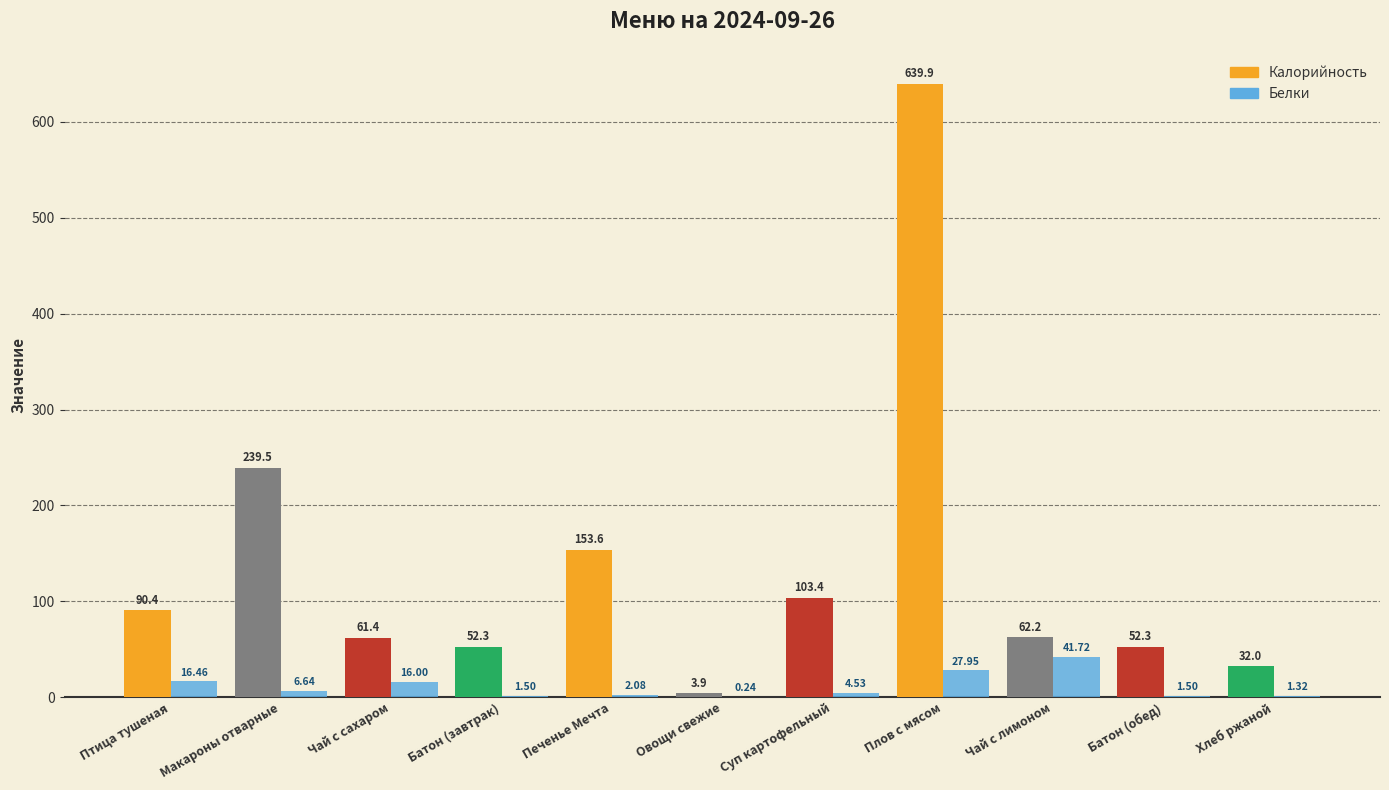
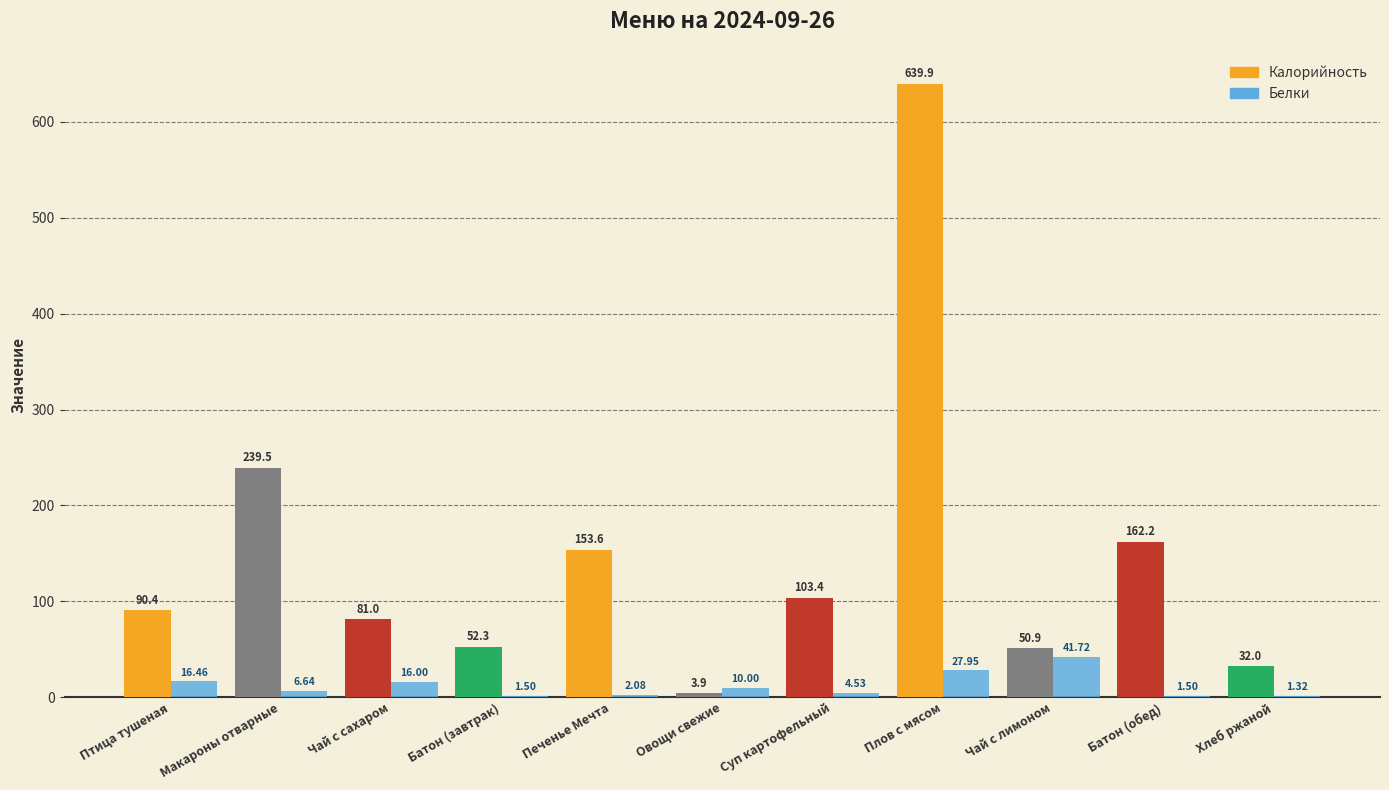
  {
    "Калорийность": {
      "Птица тушеная": 90.4,
      "Макароны отварные": 239.5,
-     "Чай с сахаром": 61.4,
+     "Чай с сахаром": 81.0,
      "Батон (завтрак)": 52.3,
      "Печенье Мечта": 153.6,
      "Овощи свежие": 3.9,
      "Суп картофельный": 103.4,
      "Плов с мясом": 639.9,
-     "Чай с лимоном": 62.2,
-     "Батон (обед)": 52.3,
+     "Чай с лимоном": 50.9,
+     "Батон (обед)": 162.2,
      "Хлеб ржаной": 32.0
    },
    "Белки": {
      "Птица тушеная": 16.46,
      "Макароны отварные": 6.64,
      "Чай с сахаром": 16.00,
      "Батон (завтрак)": 1.50,
      "Печенье Мечта": 2.08,
-     "Овощи свежие": 0.24,
+     "Овощи свежие": 10.00,
      "Суп картофельный": 4.53,
      "Плов с мясом": 27.95,
      "Чай с лимоном": 41.72,
      "Батон (обед)": 1.50,
      "Хлеб ржаной": 1.32
    }
  }
